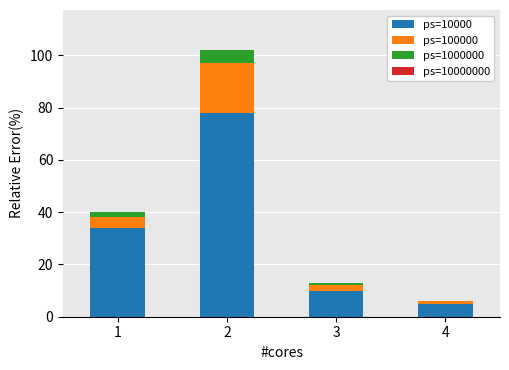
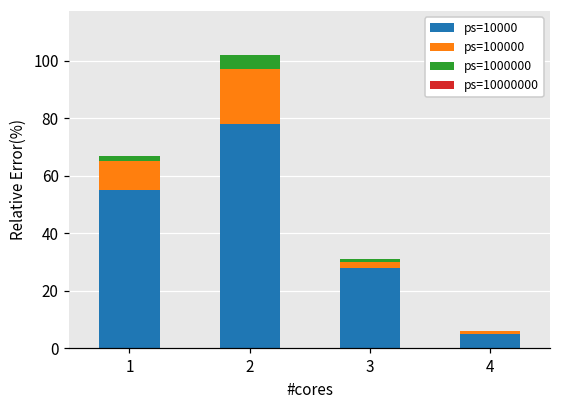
  {
    "ps=10000": {
-     "1": 34,
+     "1": 55,
      "2": 78,
-     "3": 10,
+     "3": 28,
      "4": 5
    },
    "ps=100000": {
-     "1": 4,
+     "1": 10,
      "2": 19,
      "3": 2,
      "4": 1
    },
    "ps=10000000": {
      "4": 0
    }
  }
